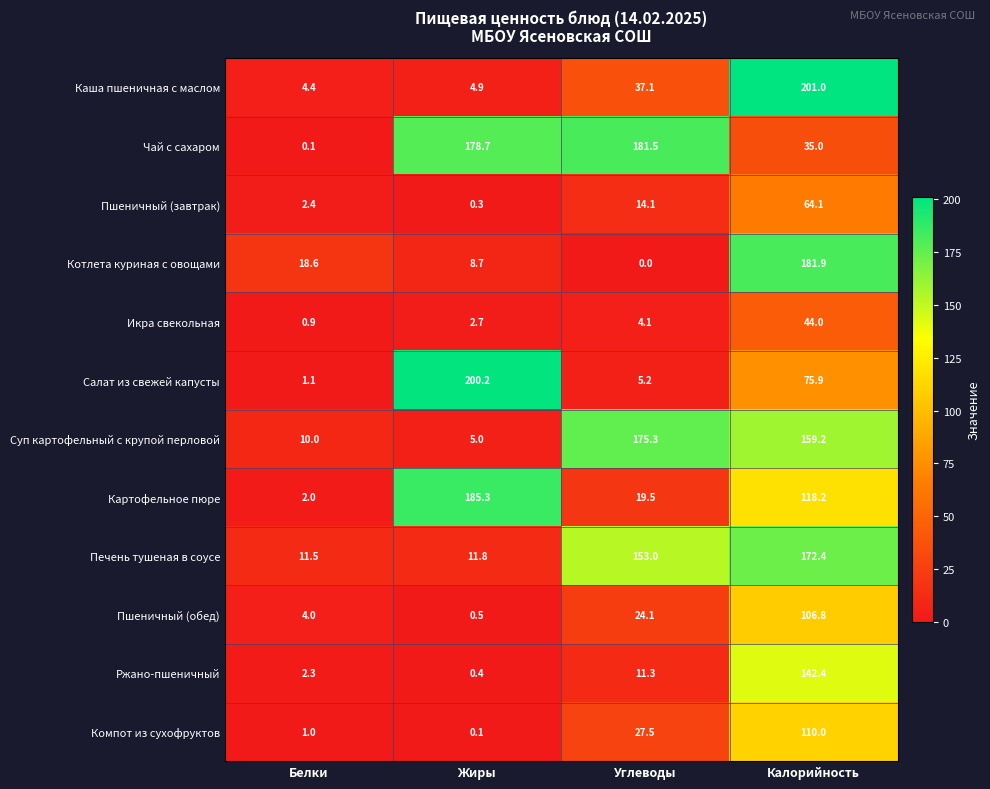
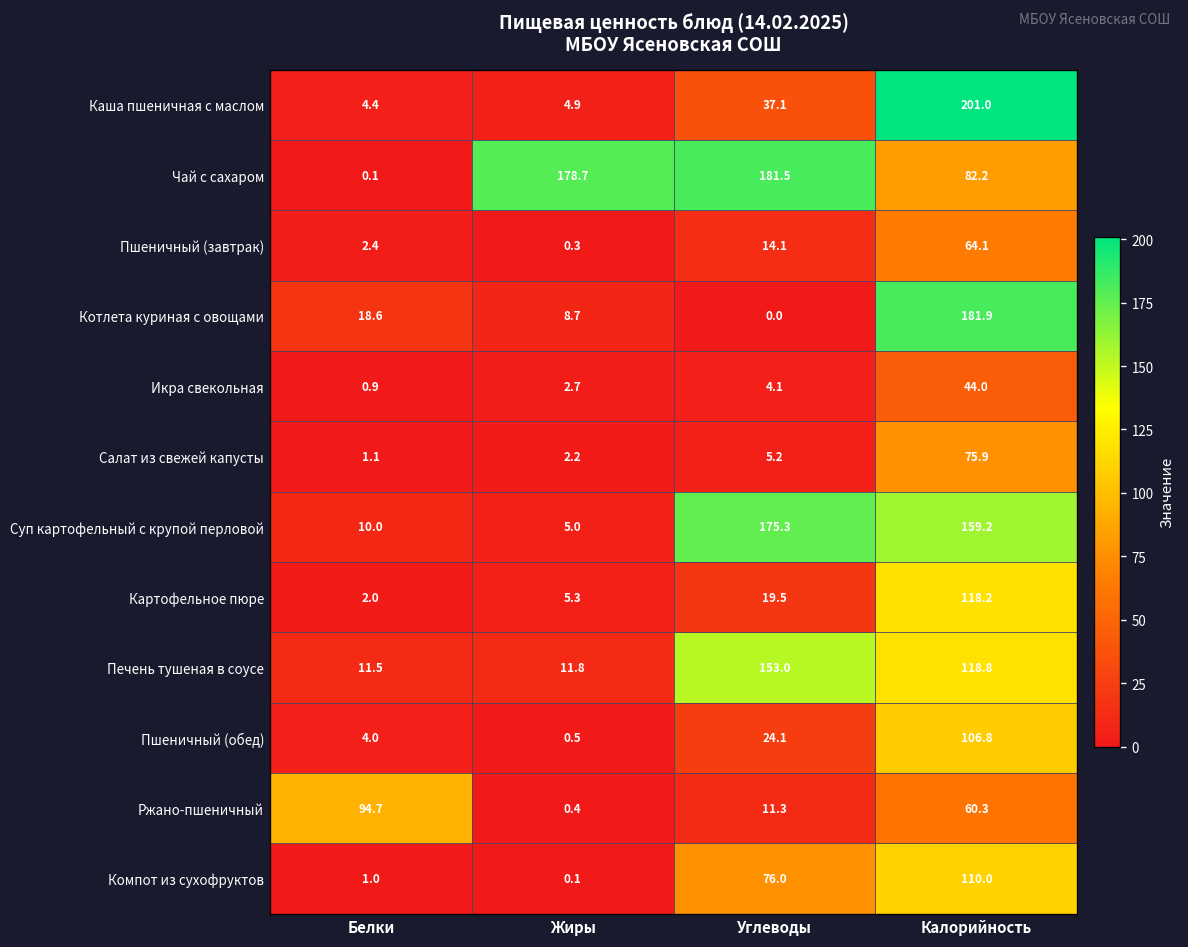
  {
    "Чай с сахаром": {
-     "Калорийность": 35.0
+     "Калорийность": 82.2
    },
    "Салат из свежей капусты": {
-     "Жиры": 200.2
+     "Жиры": 2.2
    },
    "Картофельное пюре": {
-     "Жиры": 185.3
+     "Жиры": 5.3
    },
    "Печень тушеная в соусе": {
-     "Калорийность": 172.4
+     "Калорийность": 118.8
    },
    "Ржано-пшеничный": {
-     "Белки": 2.3,
-     "Калорийность": 142.4
+     "Белки": 94.7,
+     "Калорийность": 60.3
    },
    "Компот из сухофруктов": {
-     "Углеводы": 27.5
+     "Углеводы": 76.0
    }
  }
